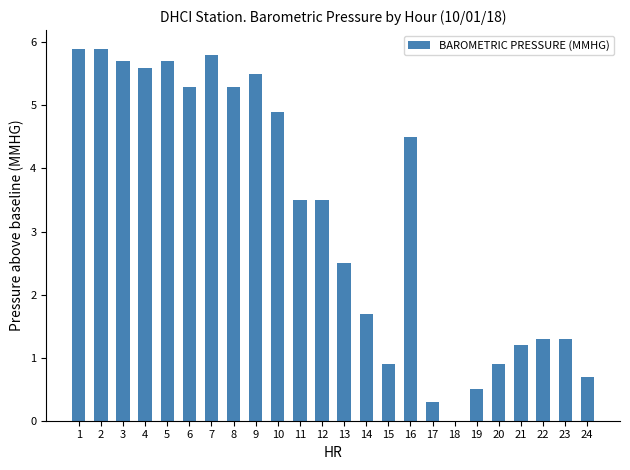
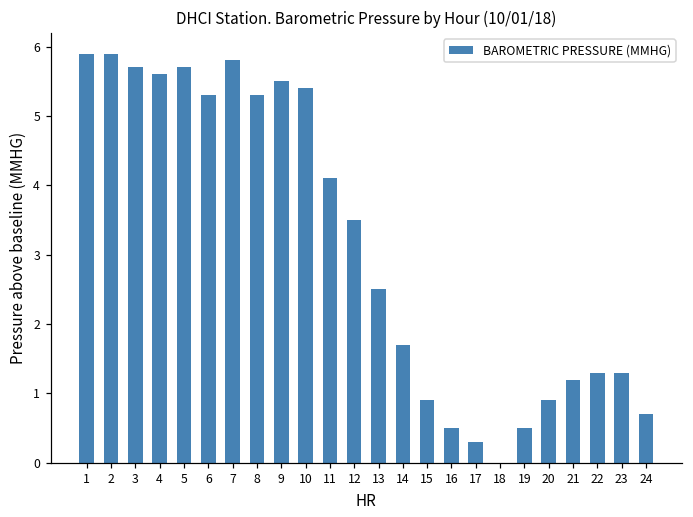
  {
    "1": 5.9,
    "2": 5.9,
    "3": 5.7,
    "4": 5.6,
    "5": 5.7,
    "6": 5.3,
    "7": 5.8,
    "8": 5.3,
    "9": 5.5,
-   "10": 4.9,
-   "11": 3.5,
+   "10": 5.4,
+   "11": 4.1,
    "12": 3.5,
    "13": 2.5,
    "14": 1.7,
    "15": 0.9,
-   "16": 4.5,
+   "16": 0.5,
    "17": 0.3,
    "18": 0.0,
    "19": 0.5,
    "20": 0.9,
    "21": 1.2,
    "22": 1.3,
    "23": 1.3,
    "24": 0.7
  }
